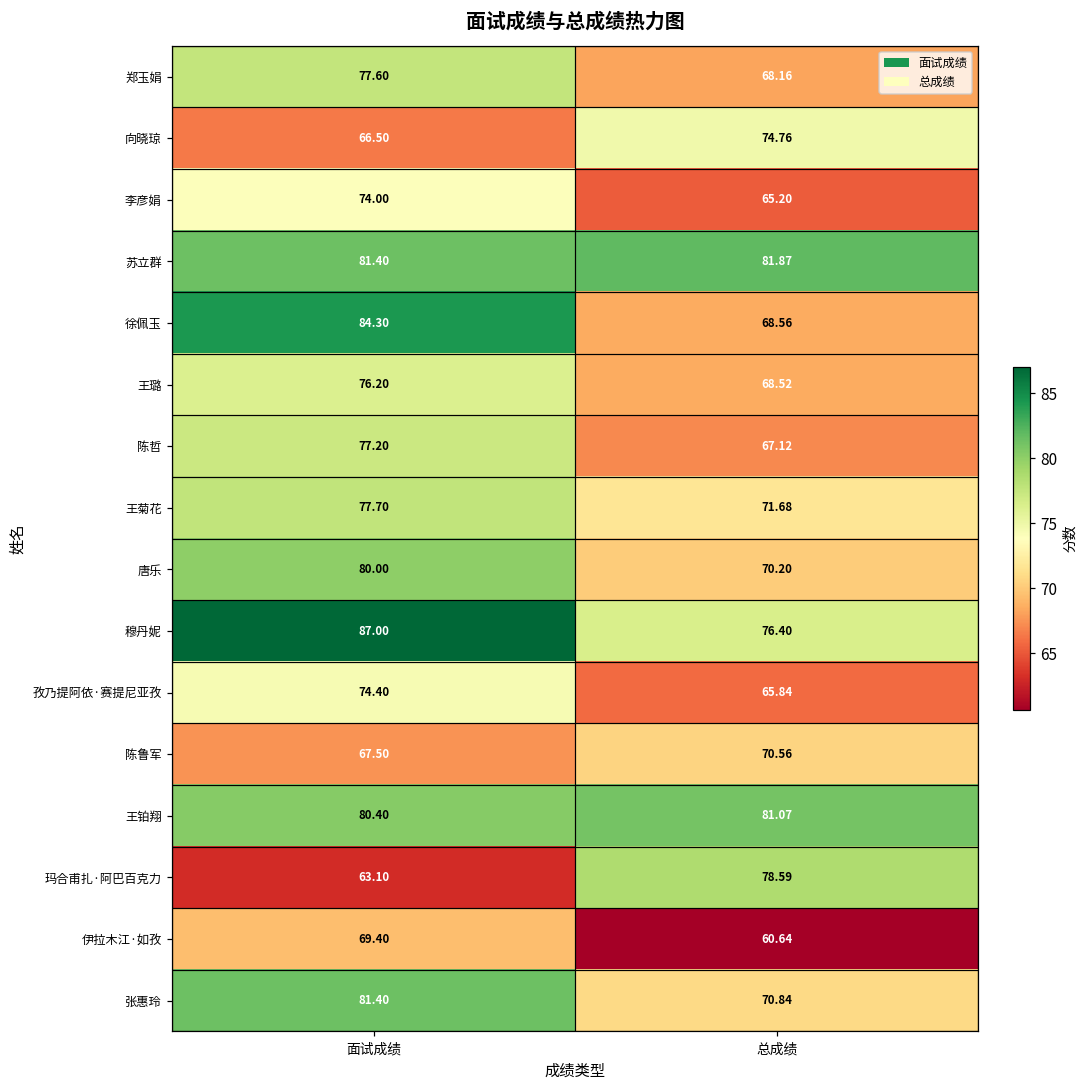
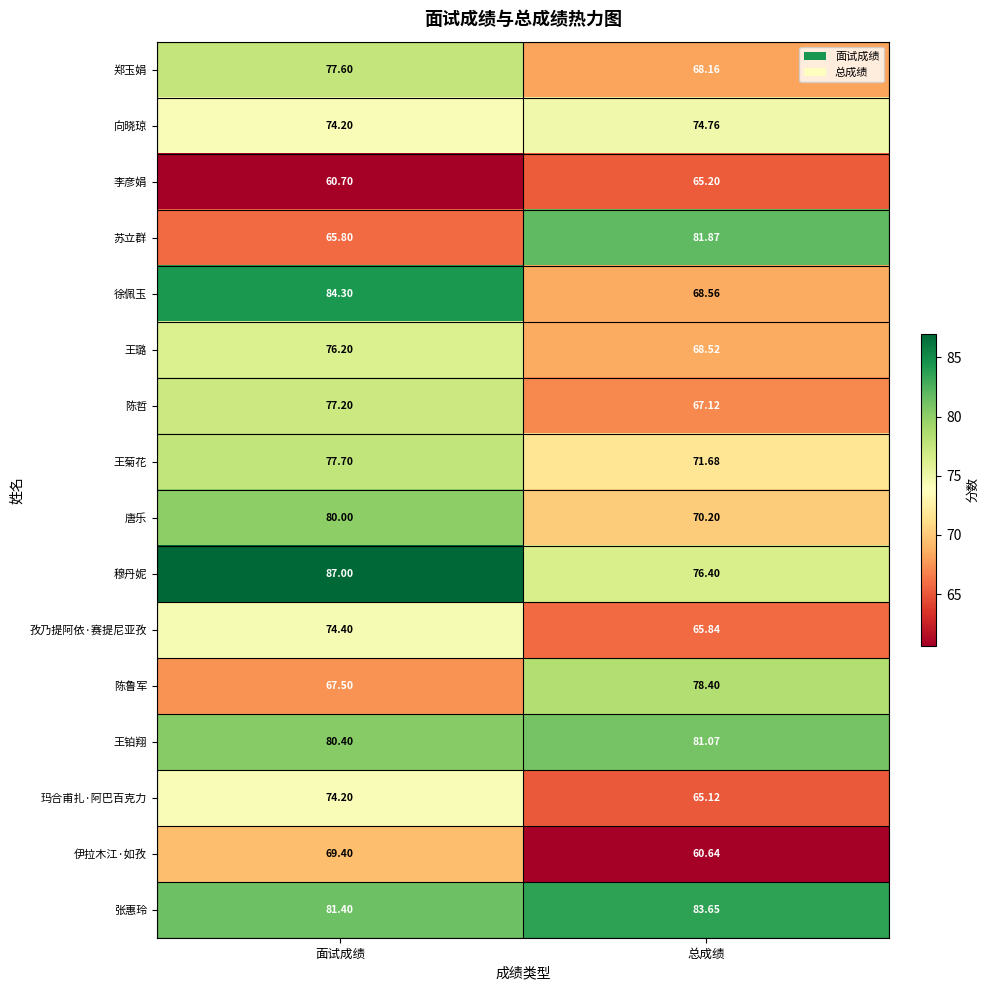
  {
    "郑玉娟": {
      "面试成绩": 77.60,
      "总成绩": 68.16
    },
    "向晓琼": {
-     "面试成绩": 66.50,
+     "面试成绩": 74.20,
      "总成绩": 74.76
    },
    "李彦娟": {
-     "面试成绩": 74.00,
+     "面试成绩": 60.70,
      "总成绩": 65.20
    },
    "苏立群": {
-     "面试成绩": 81.40,
+     "面试成绩": 65.80,
      "总成绩": 81.87
    },
    "徐佩玉": {
      "面试成绩": 84.30,
      "总成绩": 68.56
    },
    "王璐": {
      "面试成绩": 76.20,
      "总成绩": 68.52
    },
    "陈哲": {
      "面试成绩": 77.20,
      "总成绩": 67.12
    },
    "王菊花": {
      "面试成绩": 77.70,
      "总成绩": 71.68
    },
    "唐乐": {
      "面试成绩": 80.00,
      "总成绩": 70.20
    },
    "穆丹妮": {
      "面试成绩": 87.00,
      "总成绩": 76.40
    },
    "孜乃提阿依·赛提尼亚孜": {
      "面试成绩": 74.40,
      "总成绩": 65.84
    },
    "陈鲁军": {
      "面试成绩": 67.50,
-     "总成绩": 70.56
+     "总成绩": 78.40
    },
    "王铂翔": {
      "面试成绩": 80.40,
      "总成绩": 81.07
    },
    "玛合甫扎·阿巴百克力": {
-     "面试成绩": 63.10,
-     "总成绩": 78.59
+     "面试成绩": 74.20,
+     "总成绩": 65.12
    },
    "伊拉木江·如孜": {
      "面试成绩": 69.40,
      "总成绩": 60.64
    },
    "张惠玲": {
      "面试成绩": 81.40,
-     "总成绩": 70.84
+     "总成绩": 83.65
    }
  }
